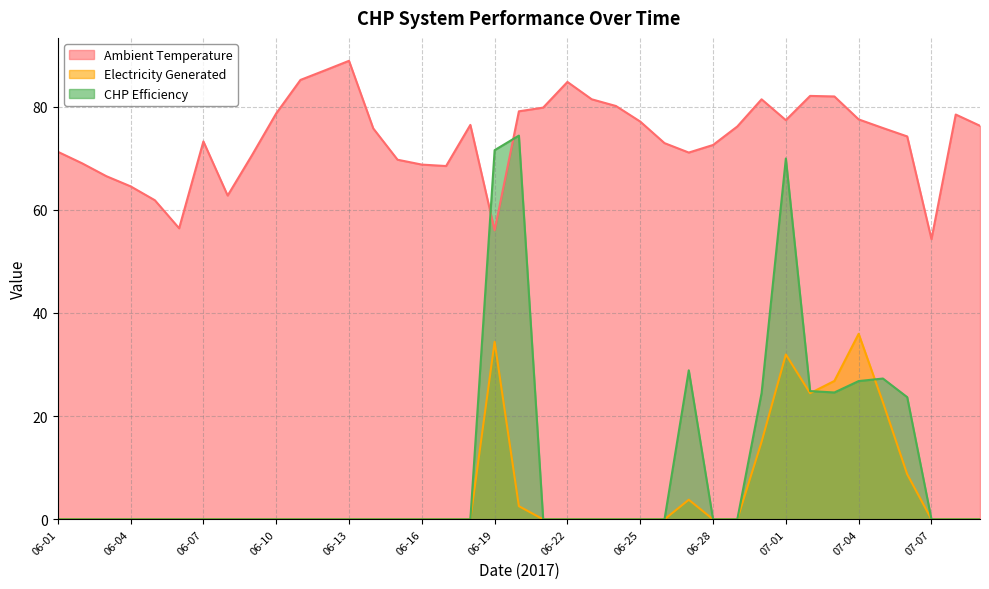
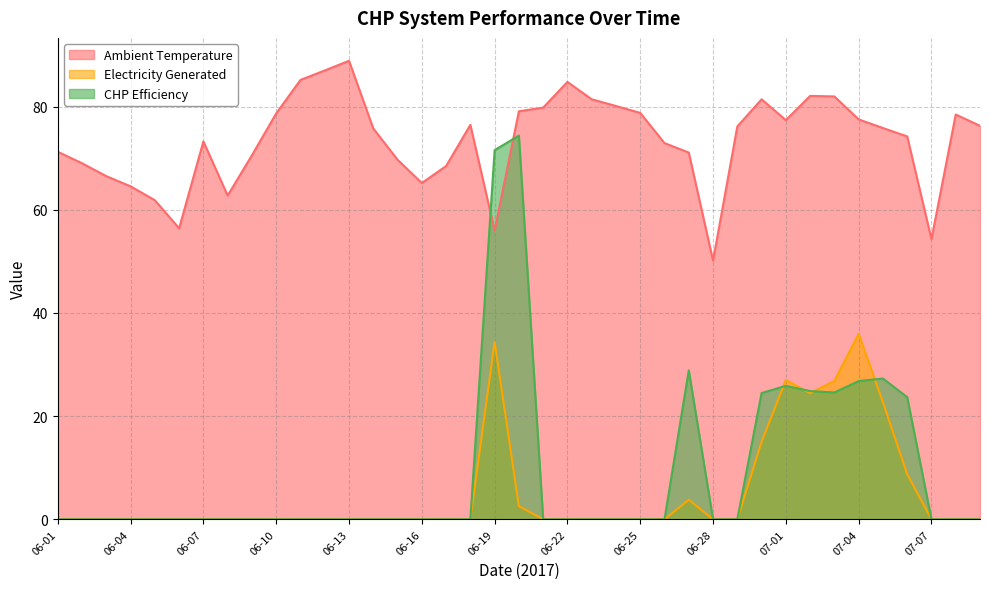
  {
    "Ambient Temperature": {
      "06-01": 71,
      "06-04": 65,
      "06-07": 73,
      "06-10": 79,
      "06-13": 89,
-     "06-16": 69,
+     "06-16": 65,
      "06-19": 56,
      "06-22": 85,
-     "06-25": 77,
-     "06-28": 73,
+     "06-25": 79,
+     "06-28": 50,
      "07-01": 77,
      "07-04": 78,
      "07-07": 54
    },
    "Electricity Generated": {
      "06-19": 34,
-     "07-01": 32,
+     "07-01": 27,
      "07-04": 36
    },
    "CHP Efficiency": {
      "06-19": 72,
-     "07-01": 70,
+     "07-01": 26,
      "07-04": 27
    }
  }
